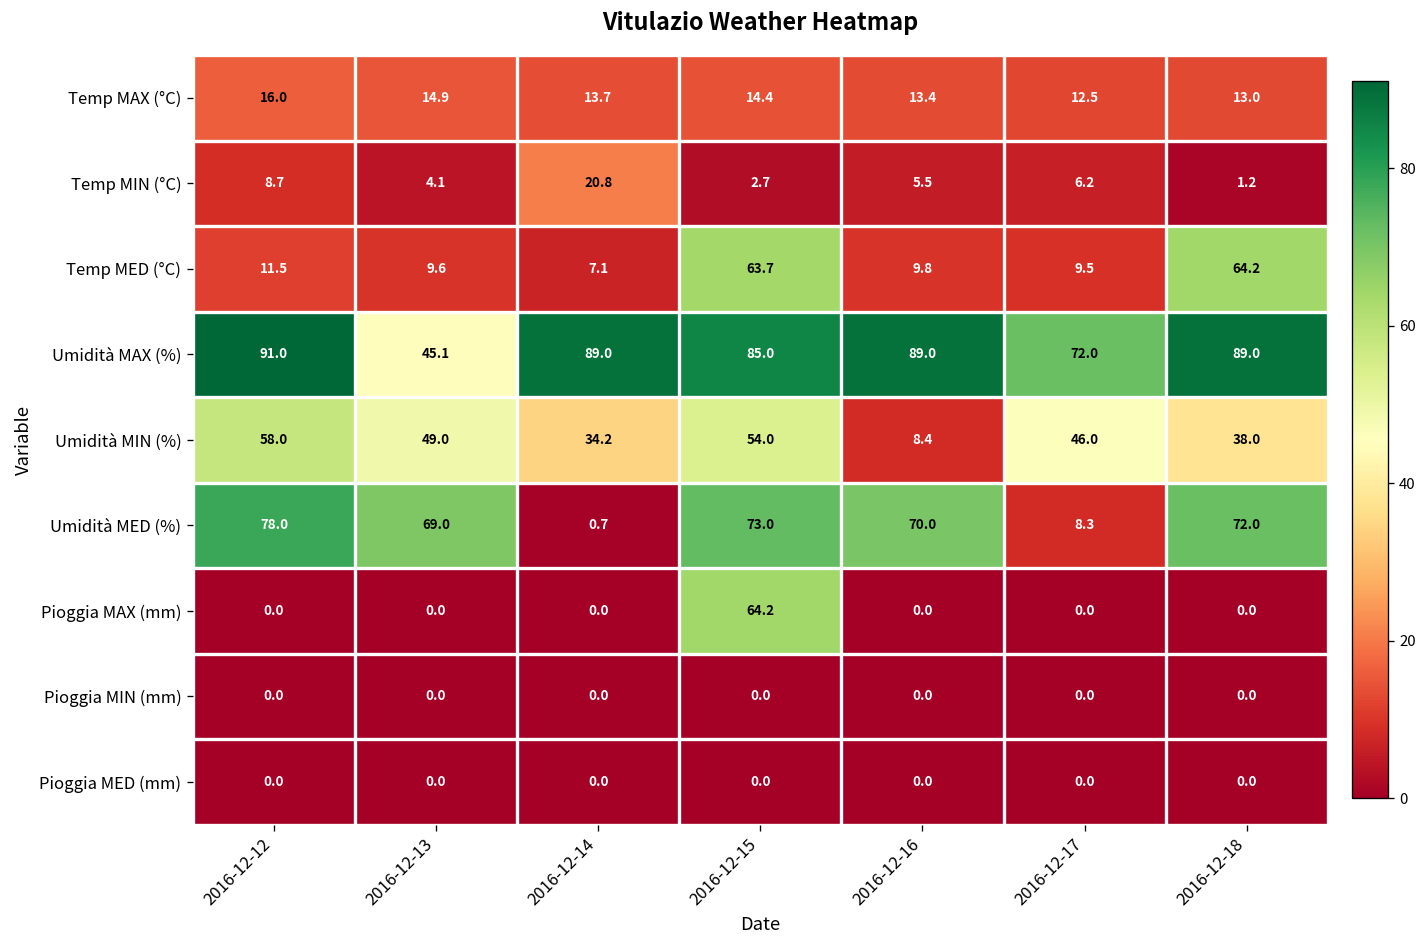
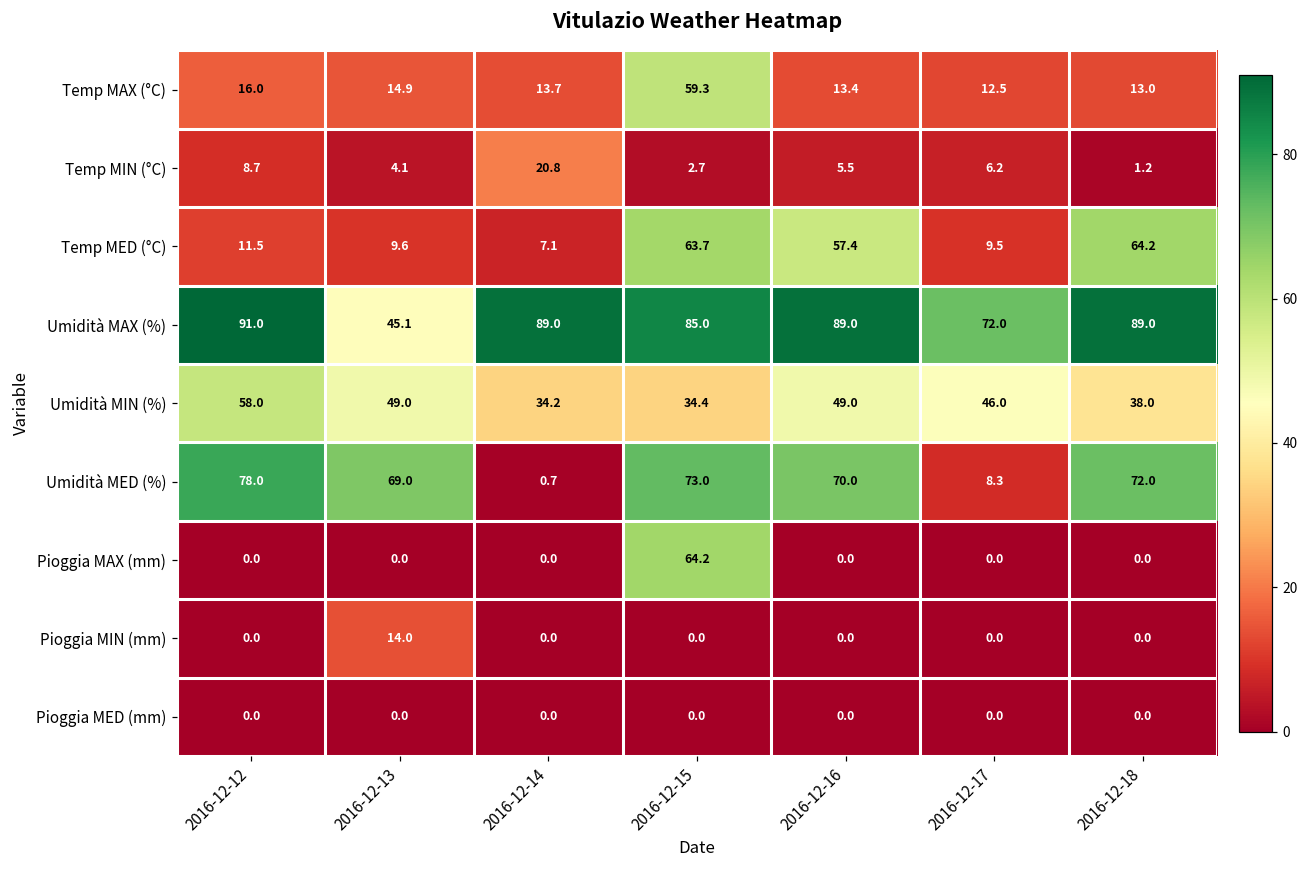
  {
    "Temp MAX (°C)": {
      "2016-12-12": 16.0,
      "2016-12-13": 14.9,
      "2016-12-14": 13.7,
-     "2016-12-15": 14.4,
+     "2016-12-15": 59.3,
      "2016-12-16": 13.4,
      "2016-12-17": 12.5,
      "2016-12-18": 13.0
    },
    "Temp MIN (°C)": {
      "2016-12-12": 8.7,
      "2016-12-13": 4.1,
      "2016-12-14": 20.8,
      "2016-12-15": 2.7,
      "2016-12-16": 5.5,
      "2016-12-17": 6.2,
      "2016-12-18": 1.2
    },
    "Temp MED (°C)": {
      "2016-12-12": 11.5,
      "2016-12-13": 9.6,
      "2016-12-14": 7.1,
      "2016-12-15": 63.7,
-     "2016-12-16": 9.8,
+     "2016-12-16": 57.4,
      "2016-12-17": 9.5,
      "2016-12-18": 64.2
    },
    "Umidità MAX (%)": {
      "2016-12-12": 91.0,
      "2016-12-13": 45.1,
      "2016-12-14": 89.0,
      "2016-12-15": 85.0,
      "2016-12-16": 89.0,
      "2016-12-17": 72.0,
      "2016-12-18": 89.0
    },
    "Umidità MIN (%)": {
      "2016-12-12": 58.0,
      "2016-12-13": 49.0,
      "2016-12-14": 34.2,
-     "2016-12-15": 54.0,
-     "2016-12-16": 8.4,
+     "2016-12-15": 34.4,
+     "2016-12-16": 49.0,
      "2016-12-17": 46.0,
      "2016-12-18": 38.0
    },
    "Umidità MED (%)": {
      "2016-12-12": 78.0,
      "2016-12-13": 69.0,
      "2016-12-14": 0.7,
      "2016-12-15": 73.0,
      "2016-12-16": 70.0,
      "2016-12-17": 8.3,
      "2016-12-18": 72.0
    },
    "Pioggia MAX (mm)": {
      "2016-12-12": 0.0,
      "2016-12-13": 0.0,
      "2016-12-14": 0.0,
      "2016-12-15": 64.2,
      "2016-12-16": 0.0,
      "2016-12-17": 0.0,
      "2016-12-18": 0.0
    },
    "Pioggia MIN (mm)": {
      "2016-12-12": 0.0,
-     "2016-12-13": 0.0,
+     "2016-12-13": 14.0,
      "2016-12-14": 0.0,
      "2016-12-15": 0.0,
      "2016-12-16": 0.0,
      "2016-12-17": 0.0,
      "2016-12-18": 0.0
    },
    "Pioggia MED (mm)": {
      "2016-12-12": 0.0,
      "2016-12-13": 0.0,
      "2016-12-14": 0.0,
      "2016-12-15": 0.0,
      "2016-12-16": 0.0,
      "2016-12-17": 0.0,
      "2016-12-18": 0.0
    }
  }
